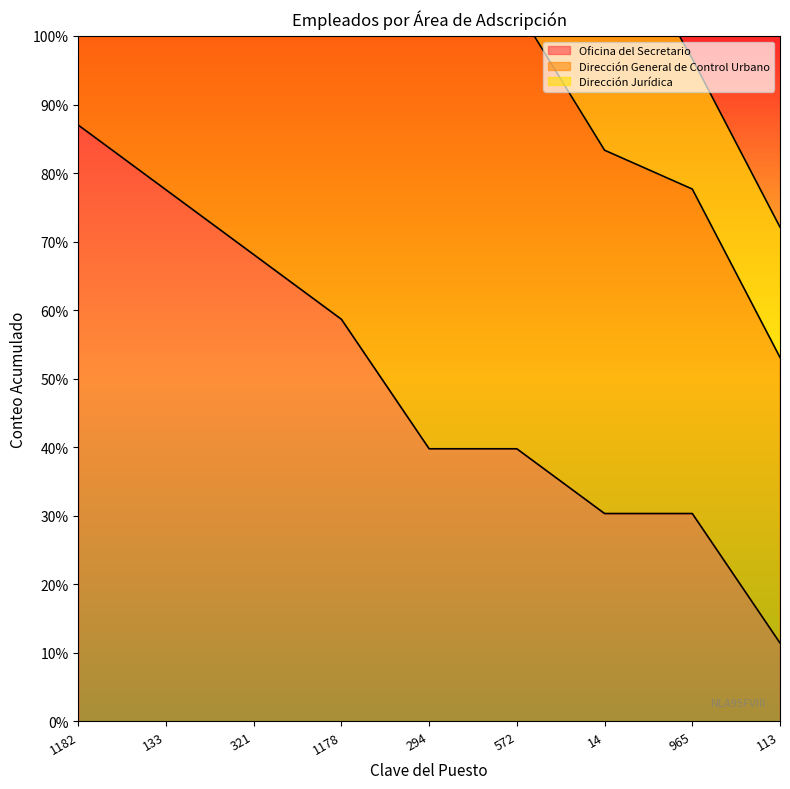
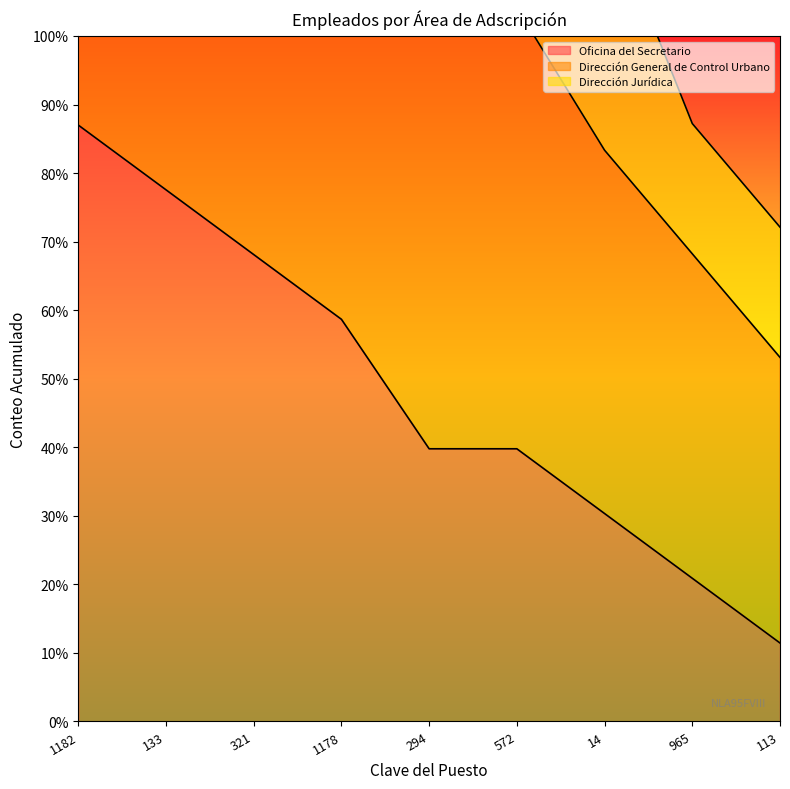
  {
    "Oficina del Secretario": {
      "1182": "87%",
      "133": "78%",
      "321": "68%",
      "1178": "59%",
      "294": "40%",
      "572": "40%",
      "14": "30%",
-     "965": "30%",
+     "965": "21%",
      "113": "11%"
    },
    "Dirección General de Control Urbano": {
      "14": "53%",
      "965": "47%",
      "113": "42%"
    },
    "Dirección Jurídica": {
      "113": "19%"
    }
  }
